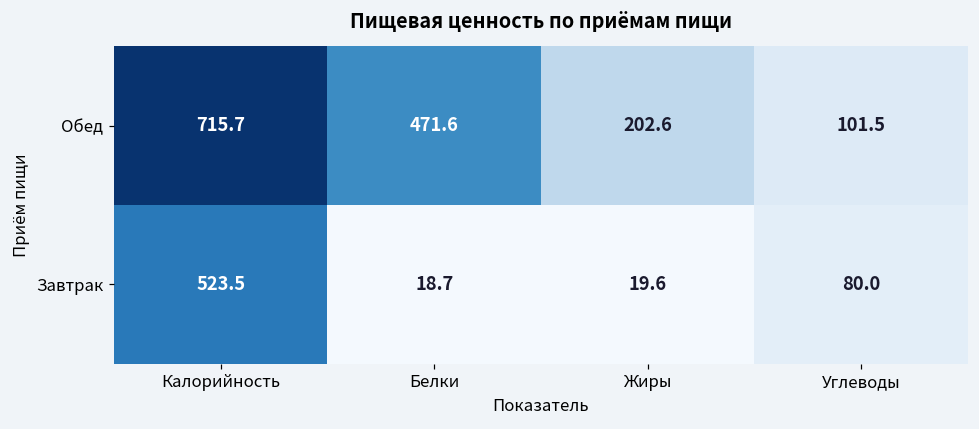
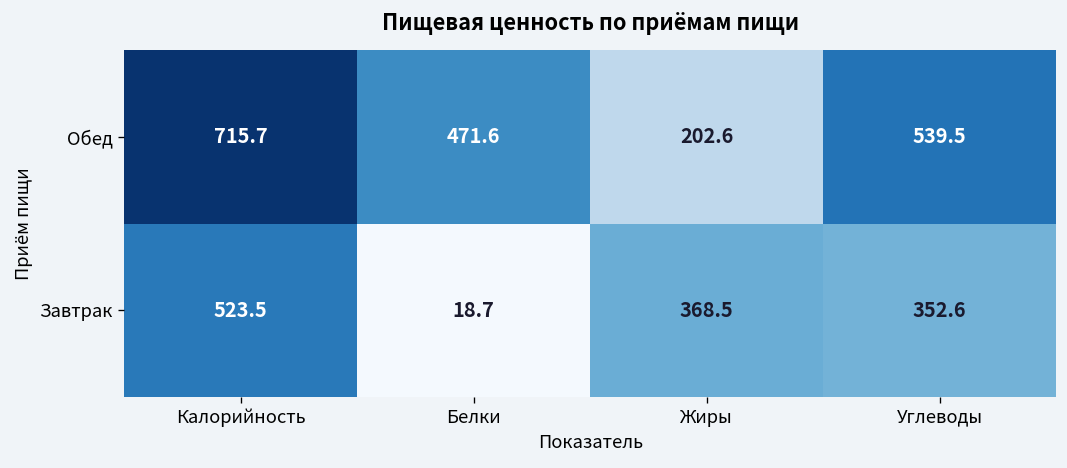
  {
    "Обед": {
      "Калорийность": 715.7,
      "Белки": 471.6,
      "Жиры": 202.6,
-     "Углеводы": 101.5
+     "Углеводы": 539.5
    },
    "Завтрак": {
      "Калорийность": 523.5,
      "Белки": 18.7,
-     "Жиры": 19.6,
-     "Углеводы": 80.0
+     "Жиры": 368.5,
+     "Углеводы": 352.6
    }
  }
